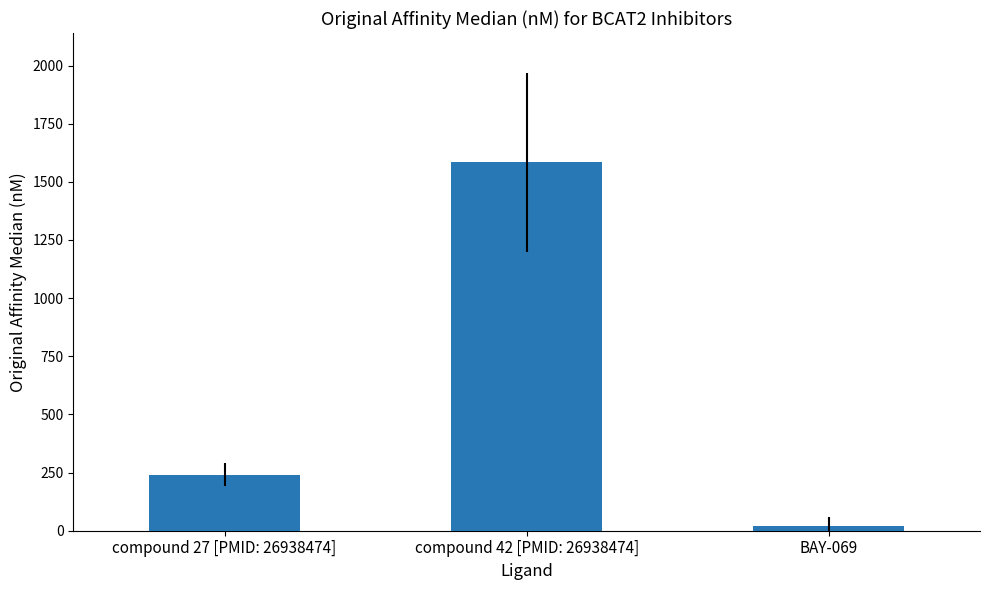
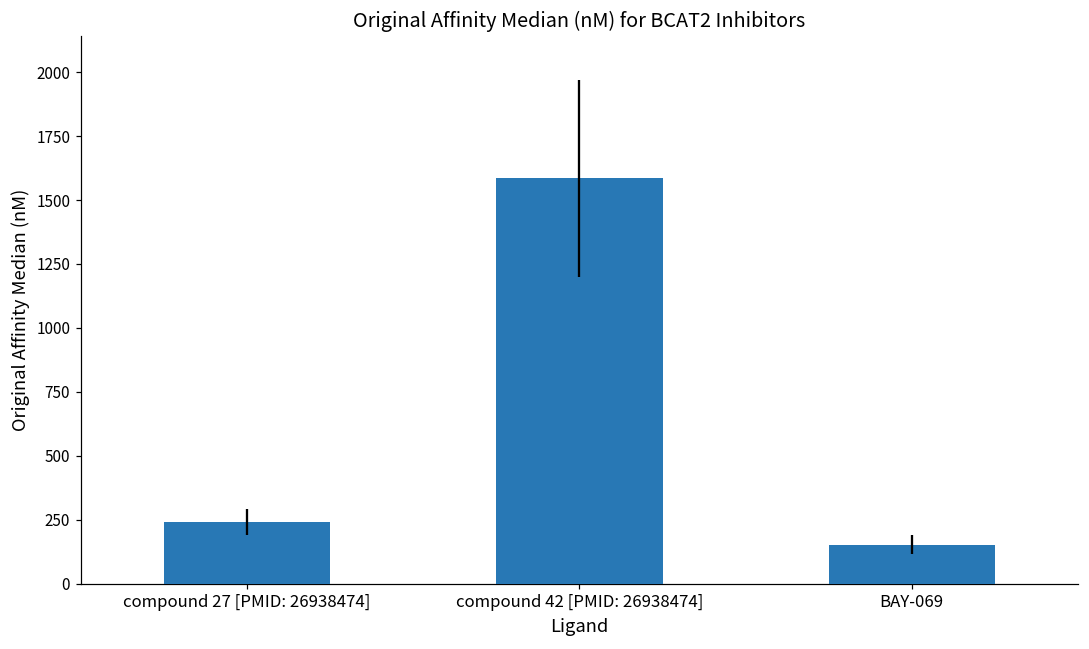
  {
    "compound 27 [PMID: 26938474]": 240,
    "compound 42 [PMID: 26938474]": 1590,
-   "BAY-069": 20
+   "BAY-069": 150
  }
